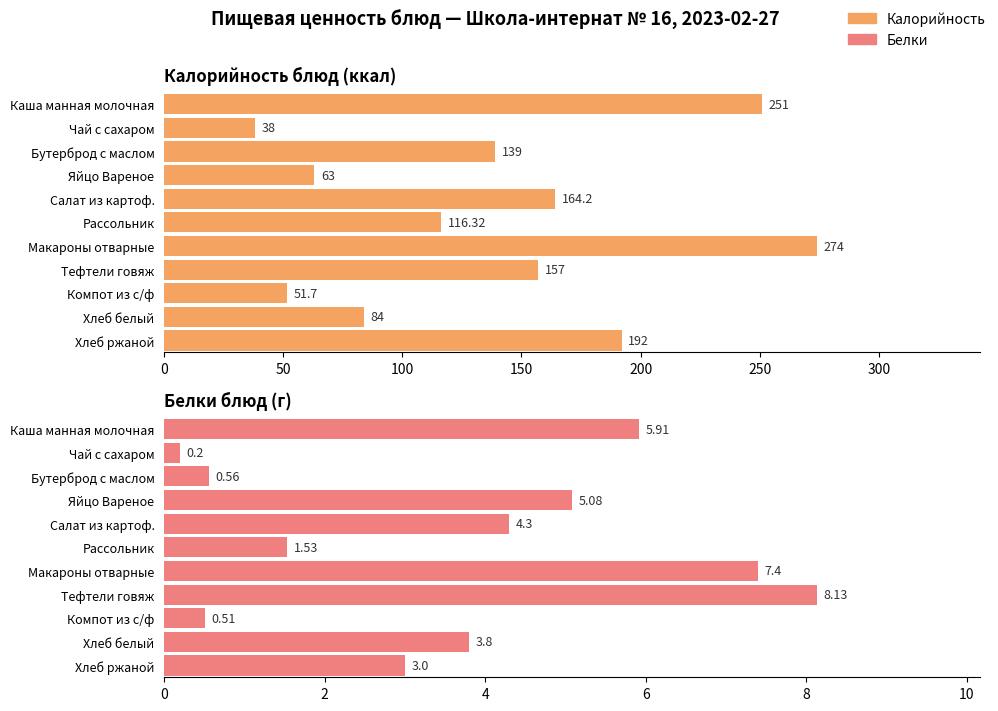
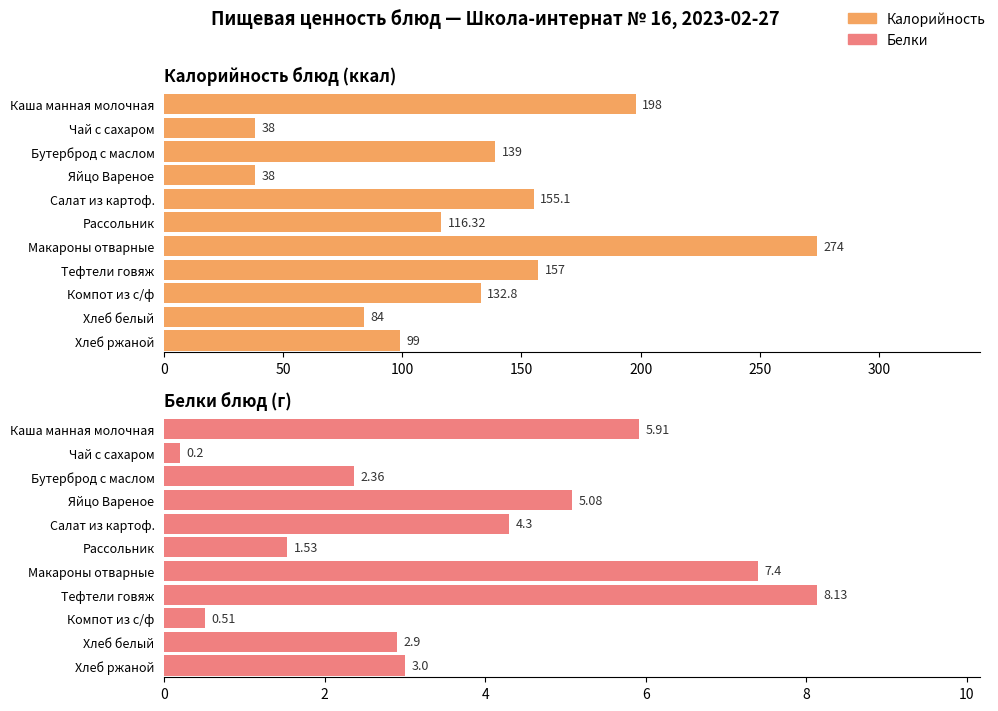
  {
    "Калорийность блюд (ккал)": {
-     "Каша манная молочная": 251,
+     "Каша манная молочная": 198,
      "Чай с сахаром": 38,
      "Бутерброд с маслом": 139,
-     "Яйцо Вареное": 63,
-     "Салат из картоф.": 164.2,
+     "Яйцо Вареное": 38,
+     "Салат из картоф.": 155.1,
      "Рассольник": 116.32,
      "Макароны отварные": 274,
      "Тефтели говяж": 157,
-     "Компот из с/ф": 51.7,
+     "Компот из с/ф": 132.8,
      "Хлеб белый": 84,
-     "Хлеб ржаной": 192
+     "Хлеб ржаной": 99
    },
    "Белки блюд (г)": {
      "Каша манная молочная": 5.91,
      "Чай с сахаром": 0.2,
-     "Бутерброд с маслом": 0.56,
+     "Бутерброд с маслом": 2.36,
      "Яйцо Вареное": 5.08,
      "Салат из картоф.": 4.3,
      "Рассольник": 1.53,
      "Макароны отварные": 7.4,
      "Тефтели говяж": 8.13,
      "Компот из с/ф": 0.51,
-     "Хлеб белый": 3.8,
+     "Хлеб белый": 2.9,
      "Хлеб ржаной": 3.0
    }
  }
